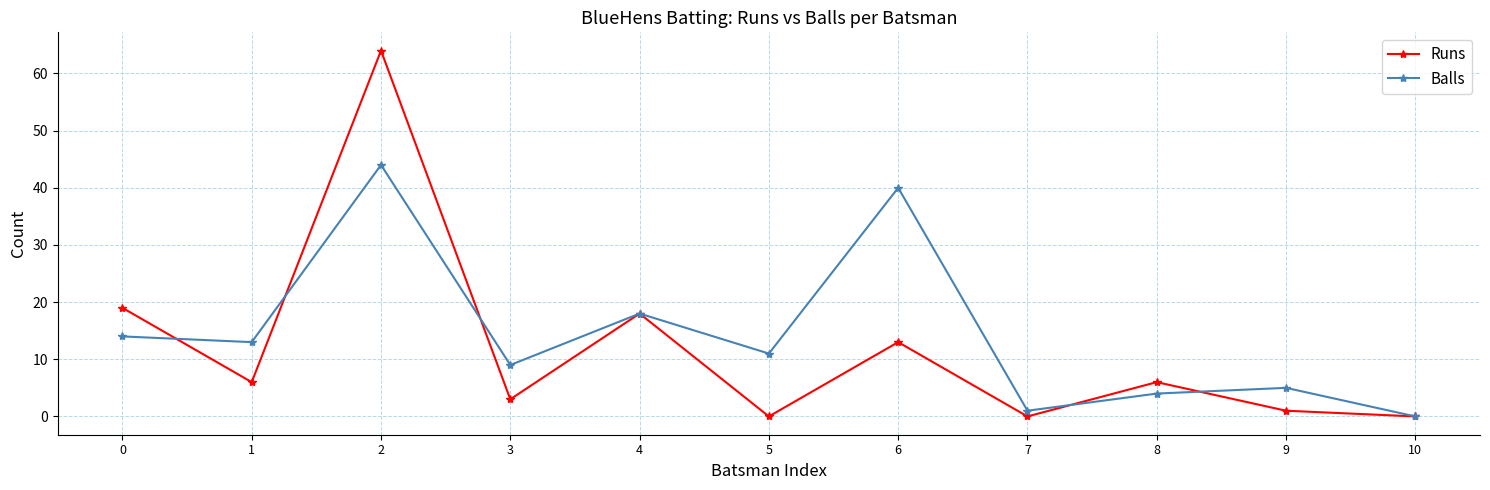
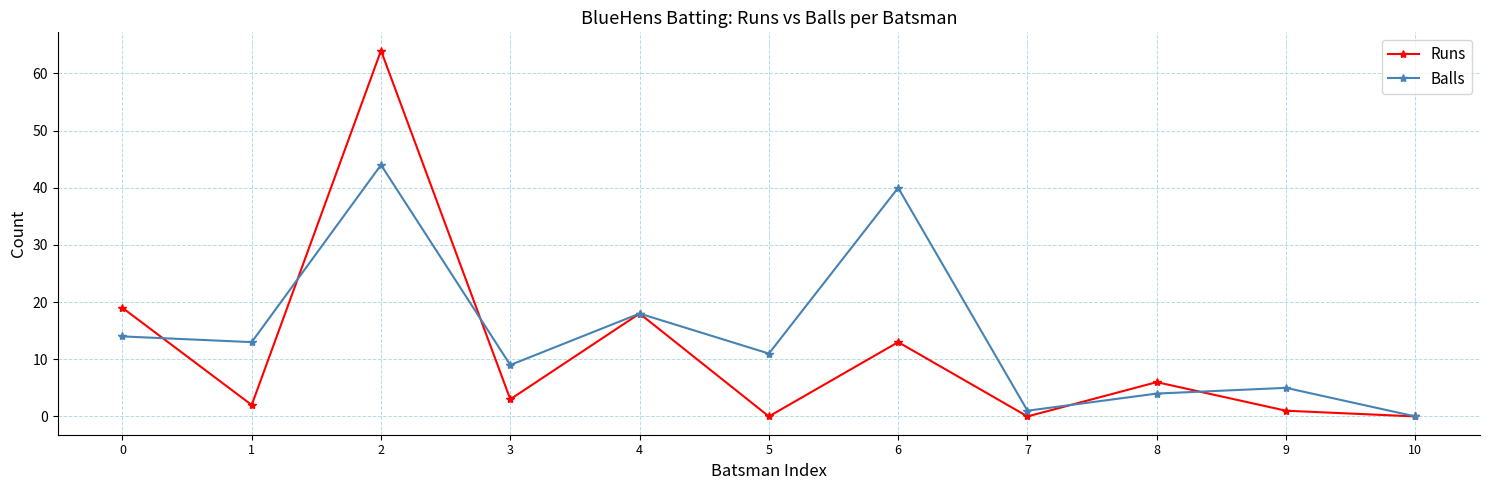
  {
    "Runs": {
      "0": 19,
-     "1": 6,
+     "1": 2,
      "2": 64,
      "3": 3,
      "5": 0,
      "6": 13,
      "7": 0,
      "8": 6,
      "9": 1
    },
    "Balls": {
      "0": 14,
      "1": 13,
      "2": 44,
      "3": 9,
      "5": 11,
      "6": 40,
      "7": 1,
      "8": 4,
      "9": 5
    }
  }
